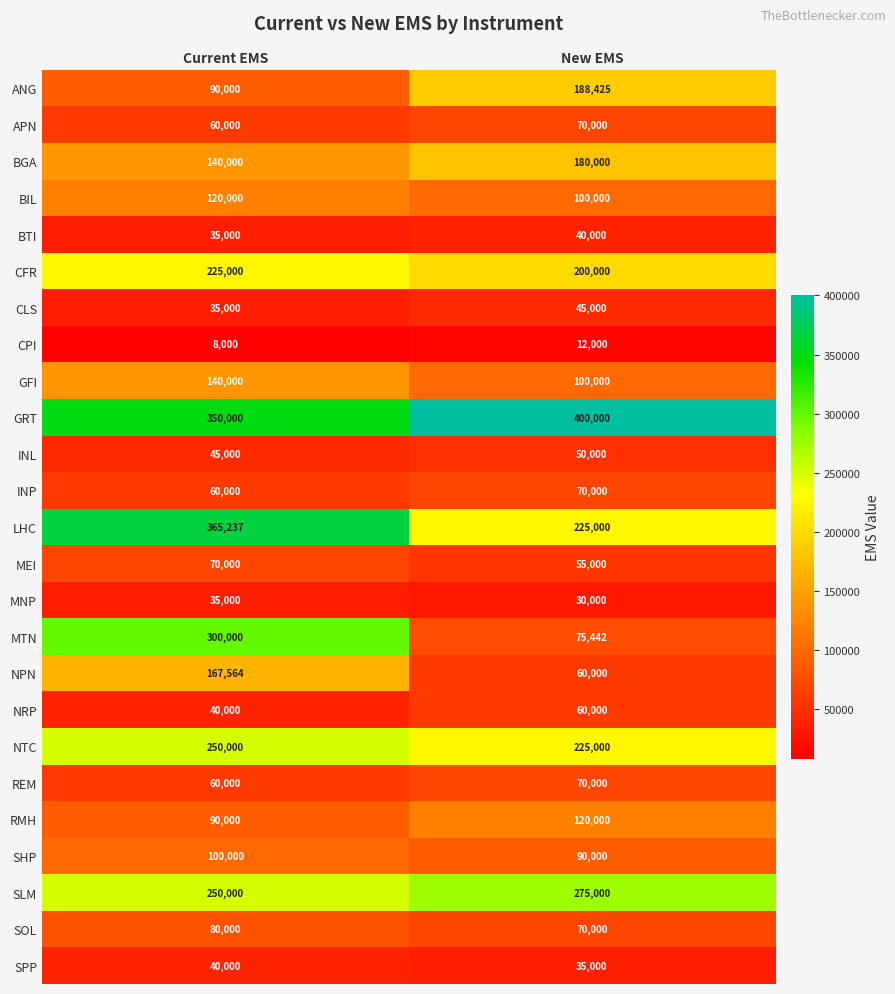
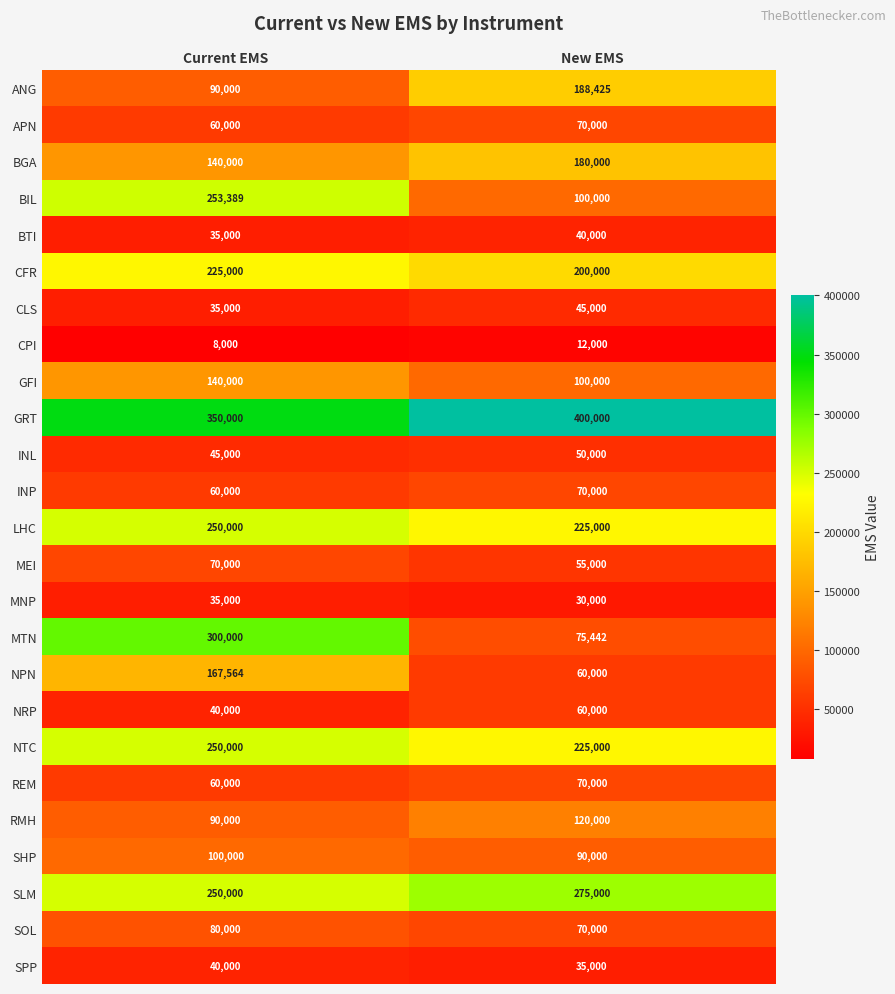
  {
    "ANG": {
      "Current EMS": "90,000",
      "New EMS": "188,425"
    },
    "APN": {
      "Current EMS": "60,000",
      "New EMS": "70,000"
    },
    "BGA": {
      "Current EMS": "140,000",
      "New EMS": "180,000"
    },
    "BIL": {
-     "Current EMS": "120,000",
+     "Current EMS": "253,389",
      "New EMS": "100,000"
    },
    "BTI": {
      "Current EMS": "35,000",
      "New EMS": "40,000"
    },
    "CFR": {
      "Current EMS": "225,000",
      "New EMS": "200,000"
    },
    "CLS": {
      "Current EMS": "35,000",
      "New EMS": "45,000"
    },
    "CPI": {
      "Current EMS": "8,000",
      "New EMS": "12,000"
    },
    "GFI": {
      "Current EMS": "140,000",
      "New EMS": "100,000"
    },
    "GRT": {
      "Current EMS": "350,000",
      "New EMS": "400,000"
    },
    "INL": {
      "Current EMS": "45,000",
      "New EMS": "50,000"
    },
    "INP": {
      "Current EMS": "60,000",
      "New EMS": "70,000"
    },
    "LHC": {
-     "Current EMS": "365,237",
+     "Current EMS": "250,000",
      "New EMS": "225,000"
    },
    "MEI": {
      "Current EMS": "70,000",
      "New EMS": "55,000"
    },
    "MNP": {
      "Current EMS": "35,000",
      "New EMS": "30,000"
    },
    "MTN": {
      "Current EMS": "300,000",
      "New EMS": "75,442"
    },
    "NPN": {
      "Current EMS": "167,564",
      "New EMS": "60,000"
    },
    "NRP": {
      "Current EMS": "40,000",
      "New EMS": "60,000"
    },
    "NTC": {
      "Current EMS": "250,000",
      "New EMS": "225,000"
    },
    "REM": {
      "Current EMS": "60,000",
      "New EMS": "70,000"
    },
    "RMH": {
      "Current EMS": "90,000",
      "New EMS": "120,000"
    },
    "SHP": {
      "Current EMS": "100,000",
      "New EMS": "90,000"
    },
    "SLM": {
      "Current EMS": "250,000",
      "New EMS": "275,000"
    },
    "SOL": {
      "Current EMS": "80,000",
      "New EMS": "70,000"
    },
    "SPP": {
      "Current EMS": "40,000",
      "New EMS": "35,000"
    }
  }
